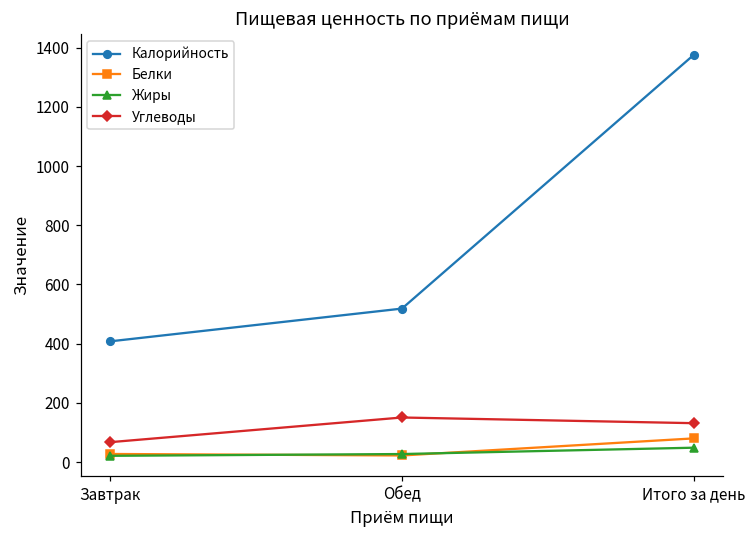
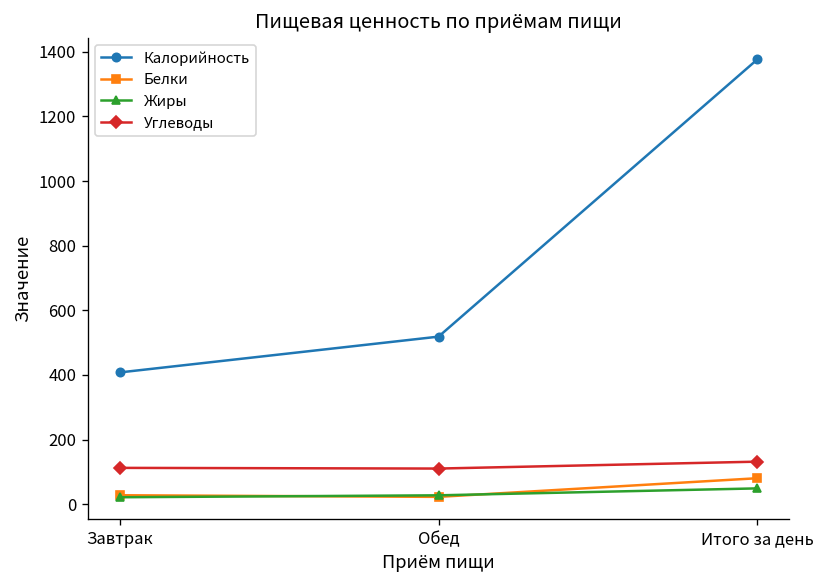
  {
    "Калорийность": {
      "Завтрак": 410,
      "Обед": 520,
      "Итого за день": 1380
    },
    "Белки": {
      "Итого за день": 80
    },
    "Жиры": {
      "Итого за день": 50
    },
    "Углеводы": {
-     "Завтрак": 70,
-     "Обед": 150,
+     "Завтрак": 110,
+     "Обед": 110,
      "Итого за день": 130
    }
  }
